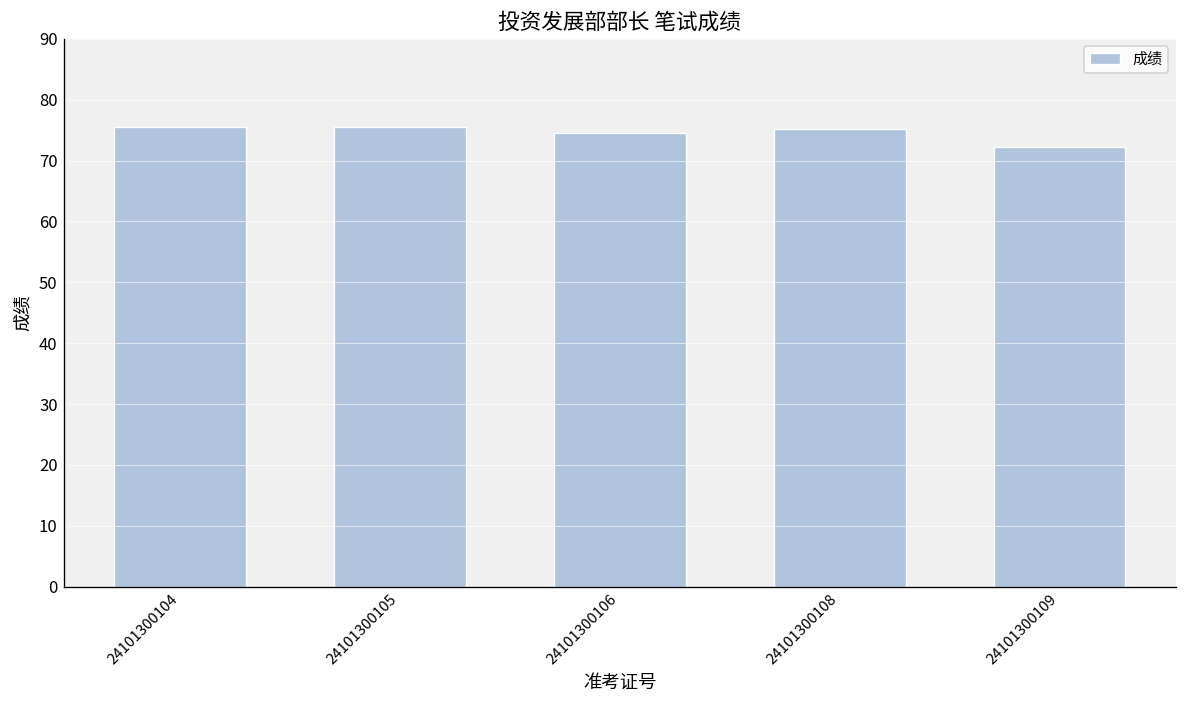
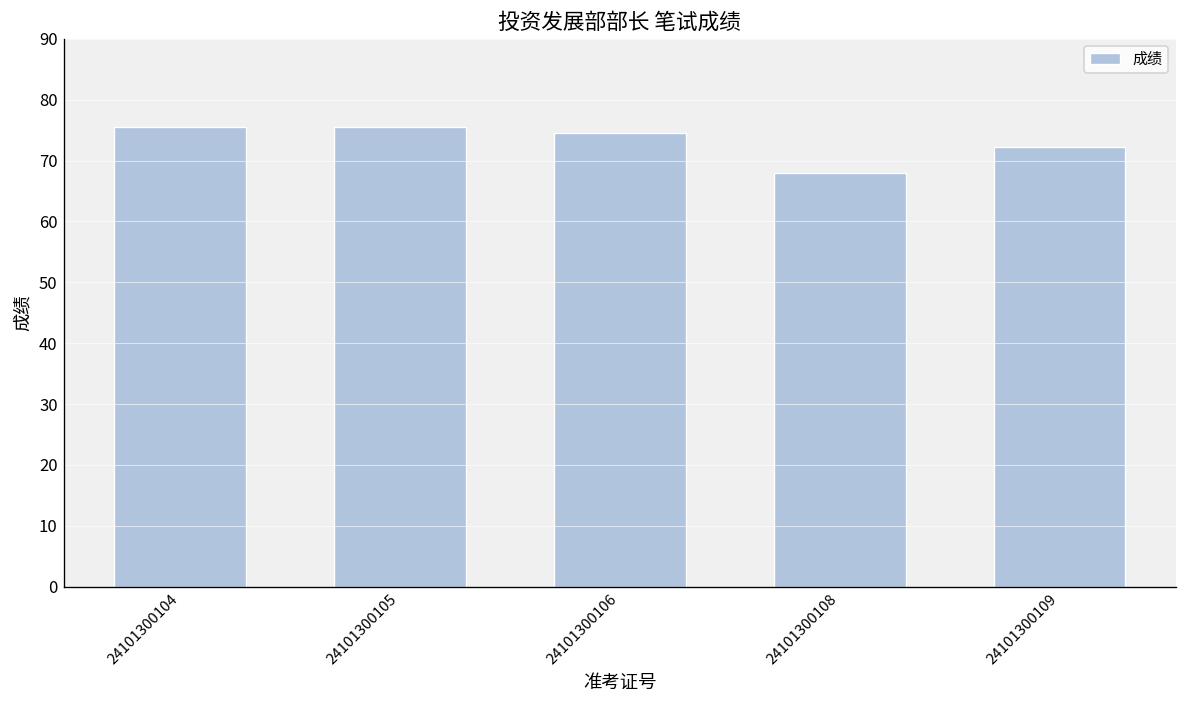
  {
    "24101300104": 76,
    "24101300105": 76,
    "24101300106": 75,
-   "24101300108": 75,
+   "24101300108": 68,
    "24101300109": 72
  }
